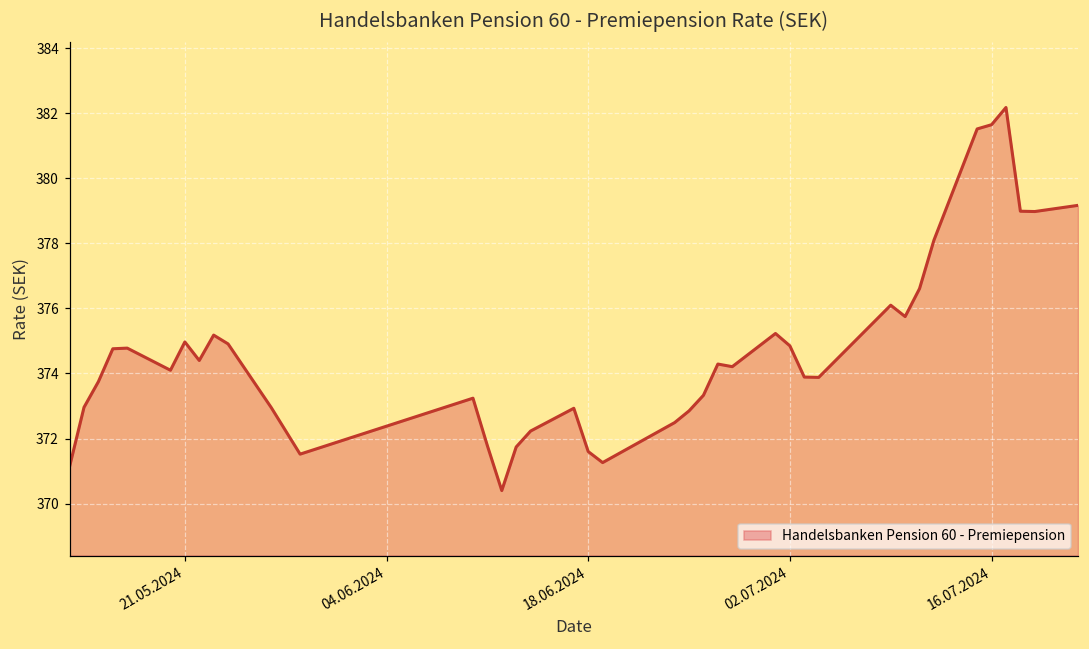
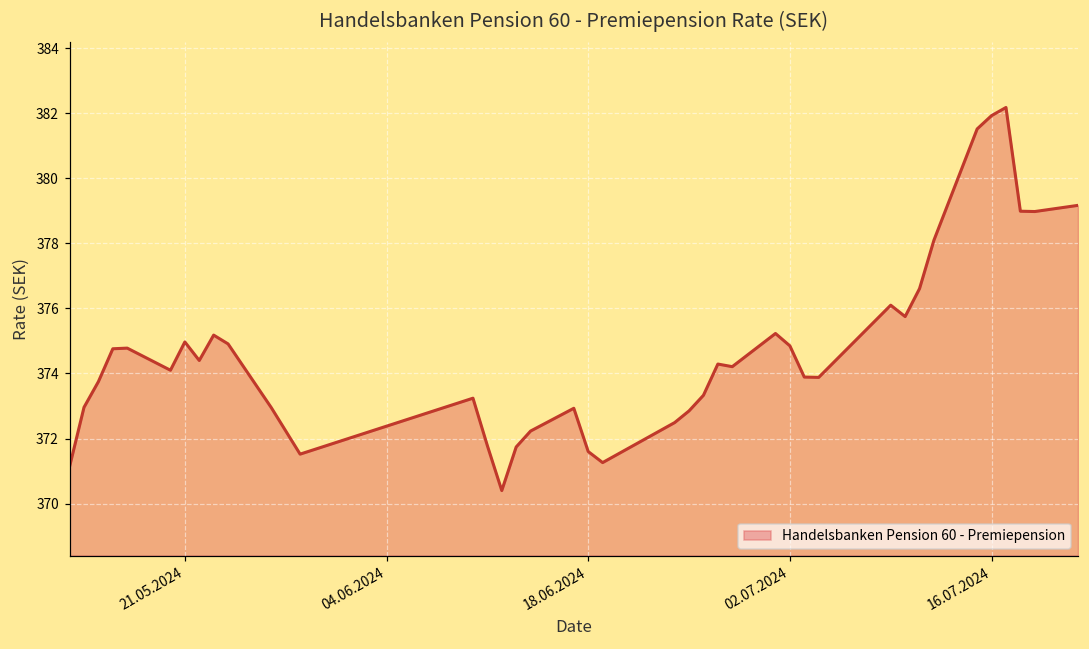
  {
    "21.05.2024": 375.0,
    "18.06.2024": 371.6,
    "02.07.2024": 374.9,
-   "16.07.2024": 381.7
+   "16.07.2024": 381.9
  }
